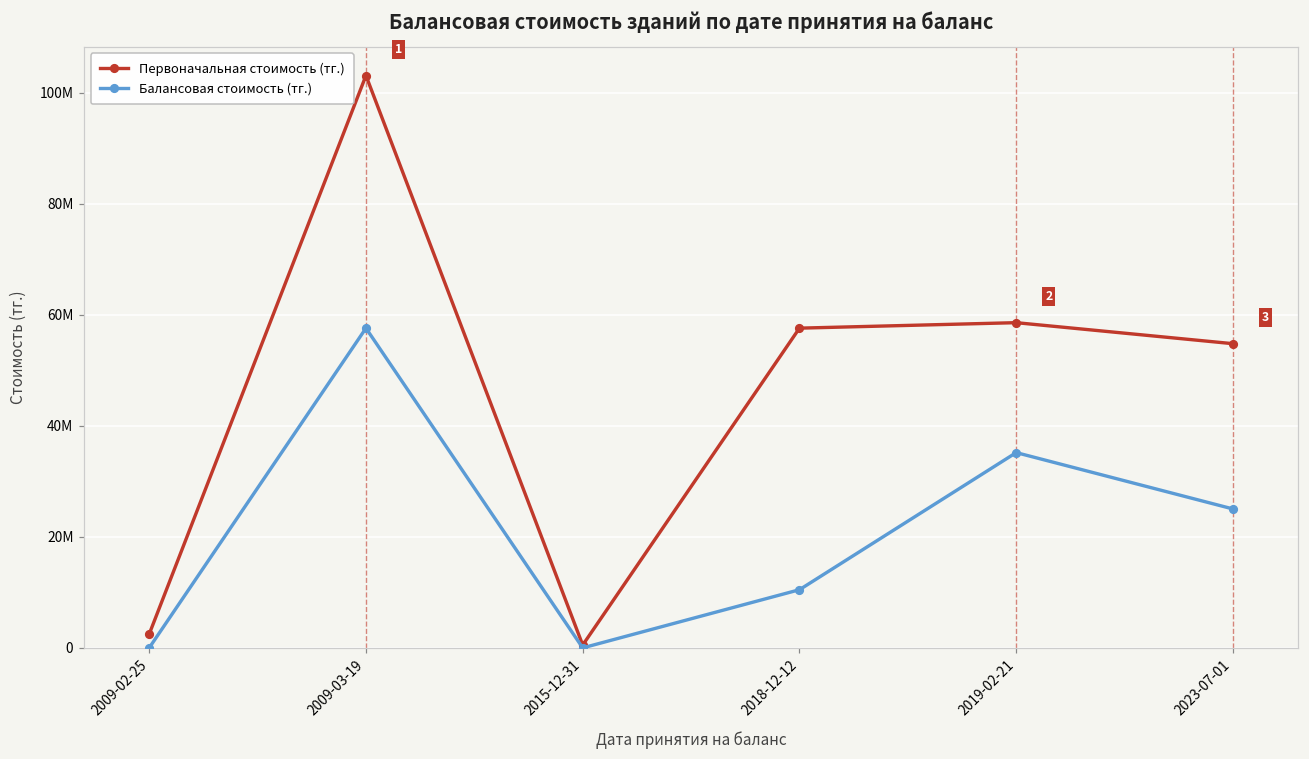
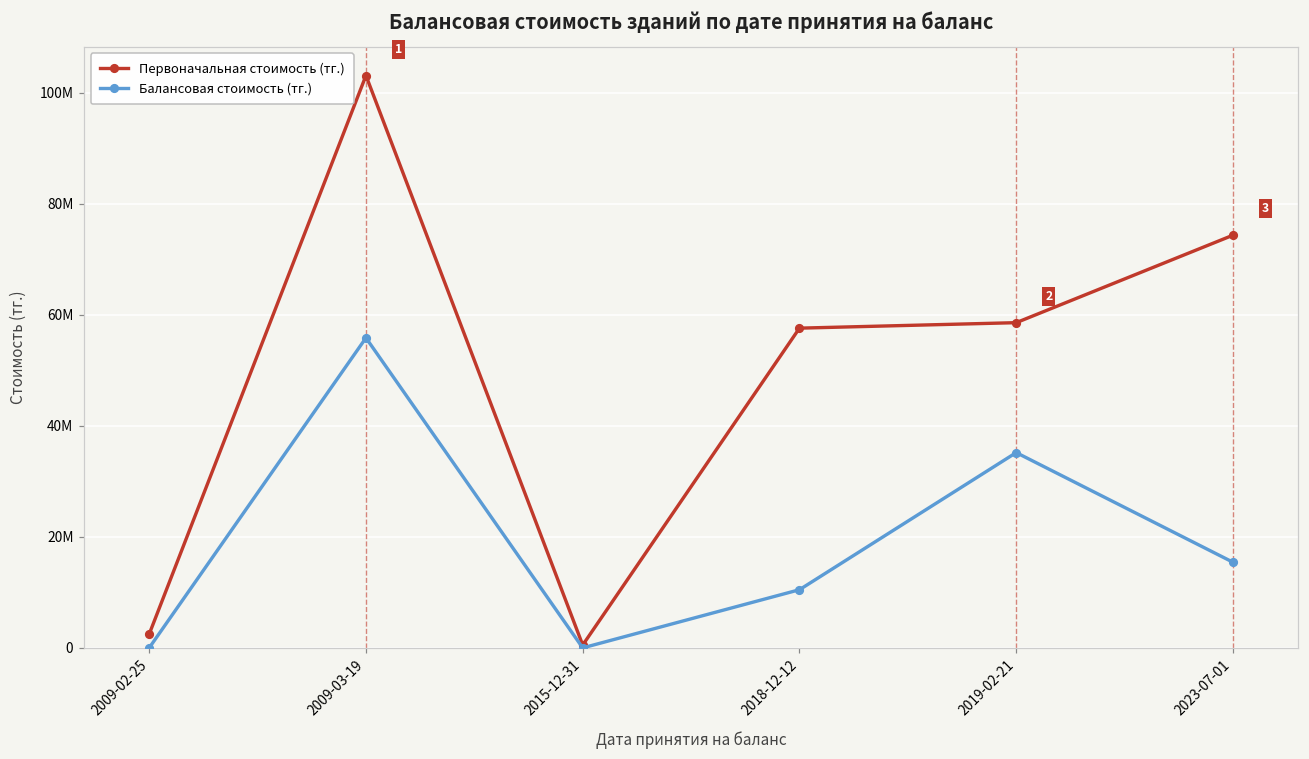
  {
    "Первоначальная стоимость (тг.)": {
      "2009-02-25": 2000000,
      "2009-03-19": 103000000,
      "2015-12-31": 1000000,
      "2018-12-12": 58000000,
      "2019-02-21": 59000000,
-     "2023-07-01": 55000000
+     "2023-07-01": 74000000
    },
    "Балансовая стоимость (тг.)": {
      "2009-02-25": 0,
-     "2009-03-19": 58000000,
+     "2009-03-19": 56000000,
      "2015-12-31": 0,
      "2018-12-12": 10000000,
      "2019-02-21": 35000000,
-     "2023-07-01": 25000000
+     "2023-07-01": 15000000
    }
  }
